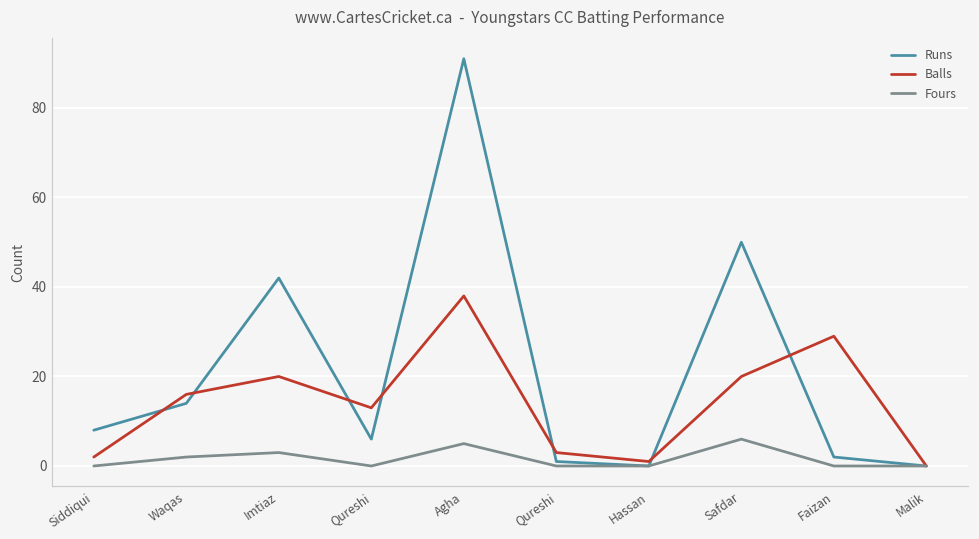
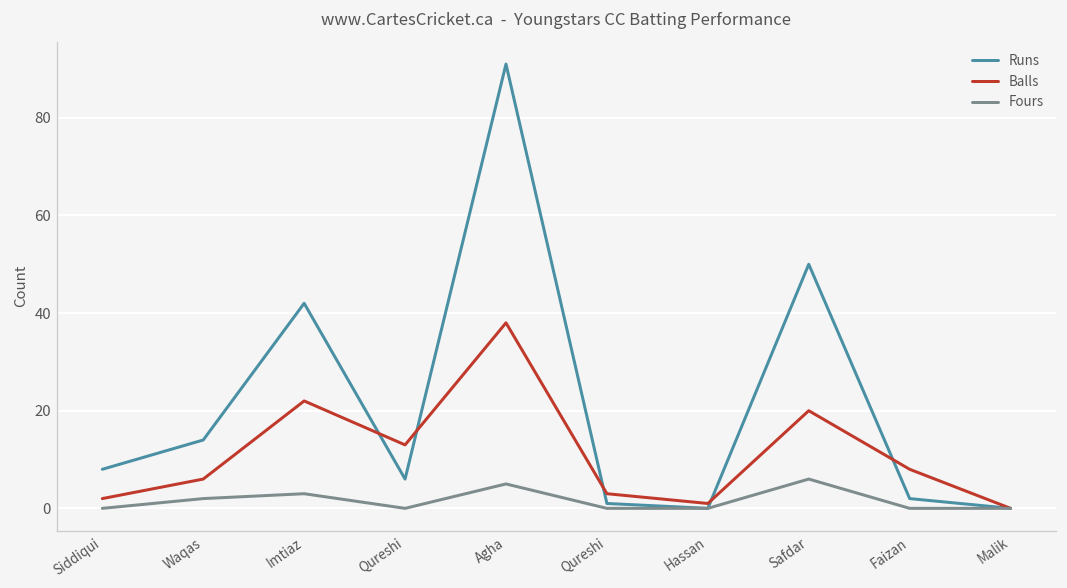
  {
    "Balls": {
      "Siddiqui": 2,
-     "Waqas": 16,
-     "Imtiaz": 20,
+     "Waqas": 6,
+     "Imtiaz": 22,
      "Agha": 38,
      "Hassan": 1,
      "Safdar": 20,
-     "Faizan": 29
+     "Faizan": 8
    }
  }
